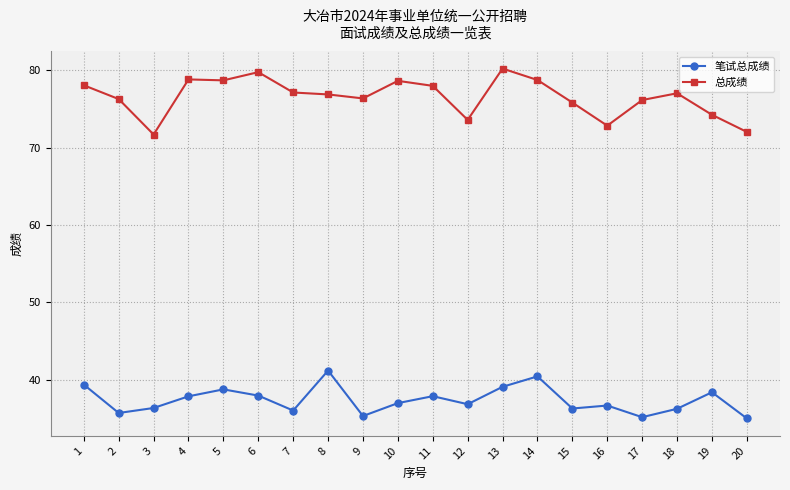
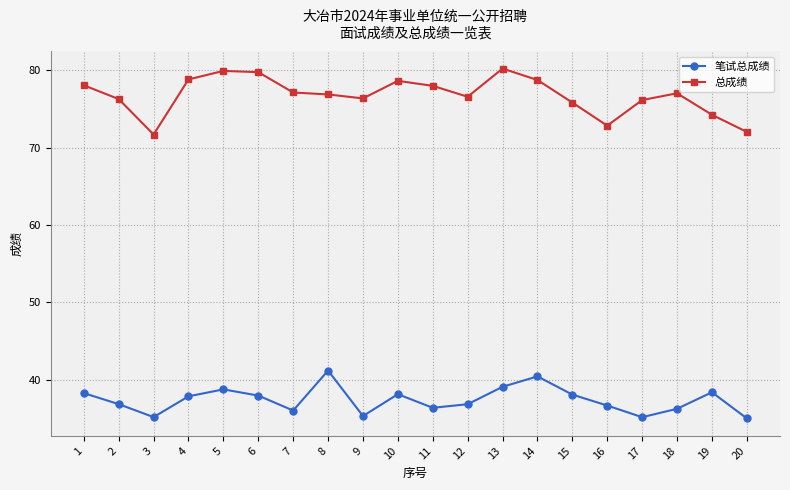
  {
    "笔试总成绩": {
-     "1": 39,
-     "2": 36,
-     "3": 36,
+     "1": 38,
+     "2": 37,
+     "3": 35,
      "4": 38,
      "5": 39,
      "6": 38,
      "7": 36,
      "8": 41,
      "9": 35,
-     "10": 37,
-     "11": 38,
+     "10": 38,
+     "11": 36,
      "12": 37,
      "13": 39,
      "14": 40,
-     "15": 36,
+     "15": 38,
      "16": 37,
      "17": 35,
      "18": 36,
      "19": 38,
      "20": 35
    },
    "总成绩": {
      "1": 78,
      "2": 76,
      "3": 72,
      "4": 79,
-     "5": 79,
+     "5": 80,
      "6": 80,
      "7": 77,
      "8": 77,
      "9": 76,
      "10": 79,
      "11": 78,
-     "12": 74,
+     "12": 77,
      "13": 80,
      "14": 79,
      "15": 76,
      "16": 73,
      "17": 76,
      "18": 77,
      "19": 74,
      "20": 72
    }
  }
